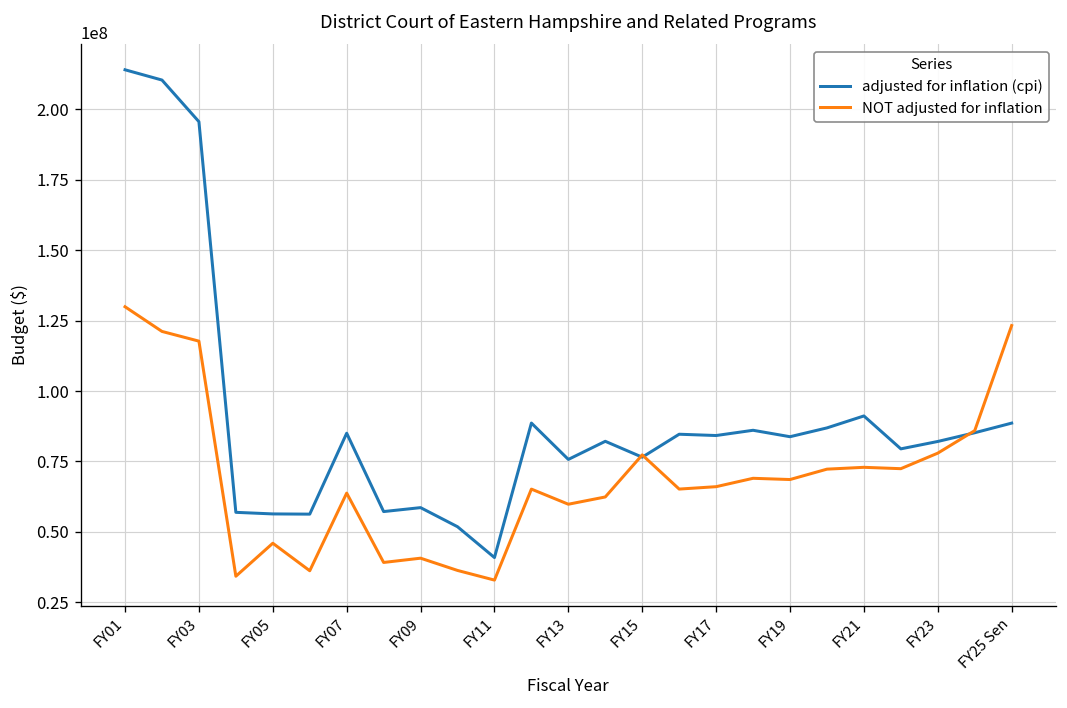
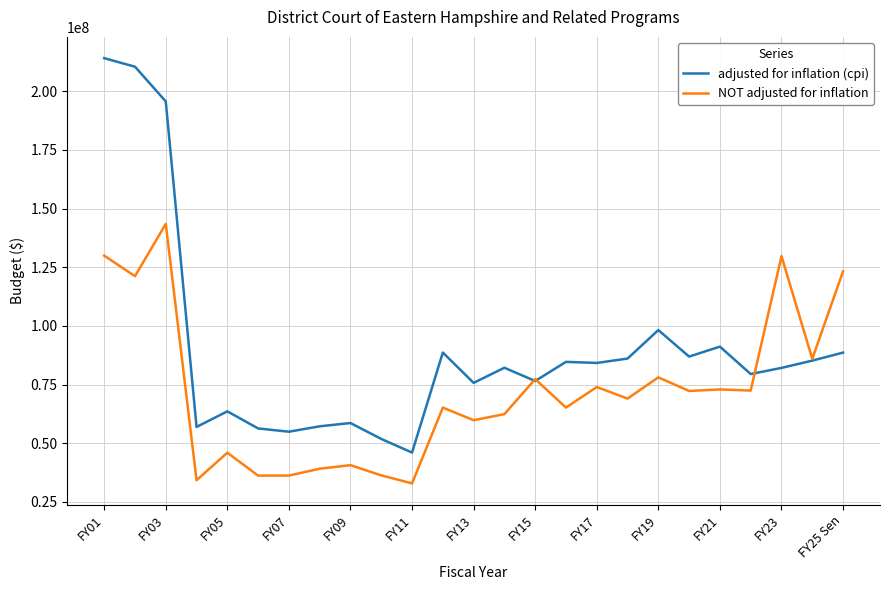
  {
    "adjusted for inflation (cpi)": {
      "FY01": 214000000,
      "FY03": 196000000,
-     "FY05": 56000000,
-     "FY07": 85000000,
+     "FY05": 64000000,
+     "FY07": 55000000,
      "FY09": 59000000,
-     "FY11": 41000000,
+     "FY11": 46000000,
      "FY13": 76000000,
      "FY17": 84000000,
-     "FY19": 84000000,
+     "FY19": 98000000,
      "FY21": 91000000,
      "FY23": 82000000,
      "FY25 Sen": 89000000
    },
    "NOT adjusted for inflation": {
      "FY01": 130000000,
-     "FY03": 118000000,
+     "FY03": 143000000,
      "FY05": 46000000,
-     "FY07": 64000000,
+     "FY07": 36000000,
      "FY09": 41000000,
      "FY11": 33000000,
      "FY13": 60000000,
-     "FY17": 66000000,
-     "FY19": 69000000,
+     "FY17": 74000000,
+     "FY19": 78000000,
      "FY21": 73000000,
-     "FY23": 78000000,
+     "FY23": 130000000,
      "FY25 Sen": 123000000
    }
  }
